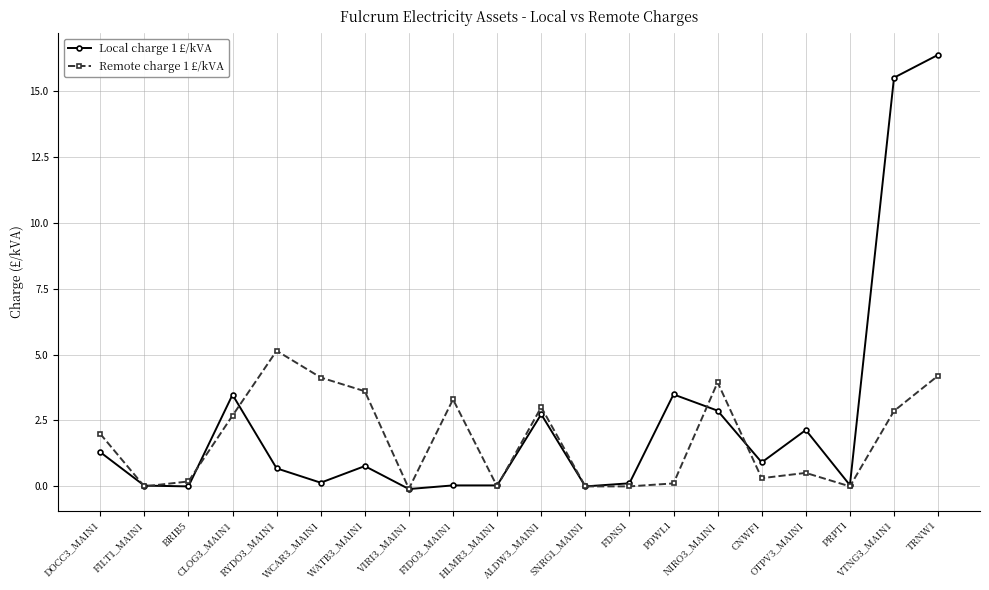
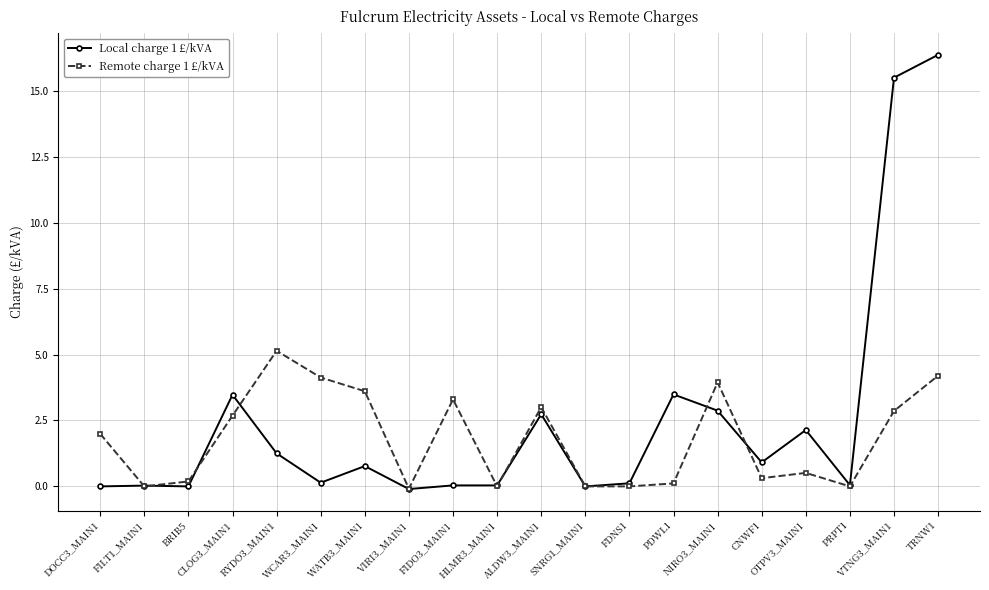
  {
    "Local charge 1 £/kVA": {
-     "DOCC3_MAIN1": 1.3,
+     "DOCC3_MAIN1": 0.0,
      "BRIB5": 0.0,
      "CLOG3_MAIN1": 3.5,
-     "RYDO3_MAIN1": 0.7,
+     "RYDO3_MAIN1": 1.3,
      "WCAR3_MAIN1": 0.1,
      "WATB3_MAIN1": 0.8,
      "FIDO3_MAIN1": 0.0,
      "ALDW3_MAIN1": 2.7,
      "FDNS1": 0.1,
      "PDWL1": 3.5,
      "NIRO3_MAIN1": 2.9,
      "CNWF1": 0.9,
      "OTPV3_MAIN1": 2.1,
      "VTNG3_MAIN1": 15.5,
      "TRNW1": 16.4
    },
    "Remote charge 1 £/kVA": {
      "DOCC3_MAIN1": 2.0,
      "BRIB5": 0.2,
      "CLOG3_MAIN1": 2.7,
      "RYDO3_MAIN1": 5.1,
      "WCAR3_MAIN1": 4.1,
      "WATB3_MAIN1": 3.6,
      "FIDO3_MAIN1": 3.3,
      "ALDW3_MAIN1": 3.0,
      "FDNS1": 0.0,
      "PDWL1": 0.1,
      "NIRO3_MAIN1": 3.9,
      "CNWF1": 0.3,
      "OTPV3_MAIN1": 0.5,
      "VTNG3_MAIN1": 2.9,
      "TRNW1": 4.2
    }
  }
